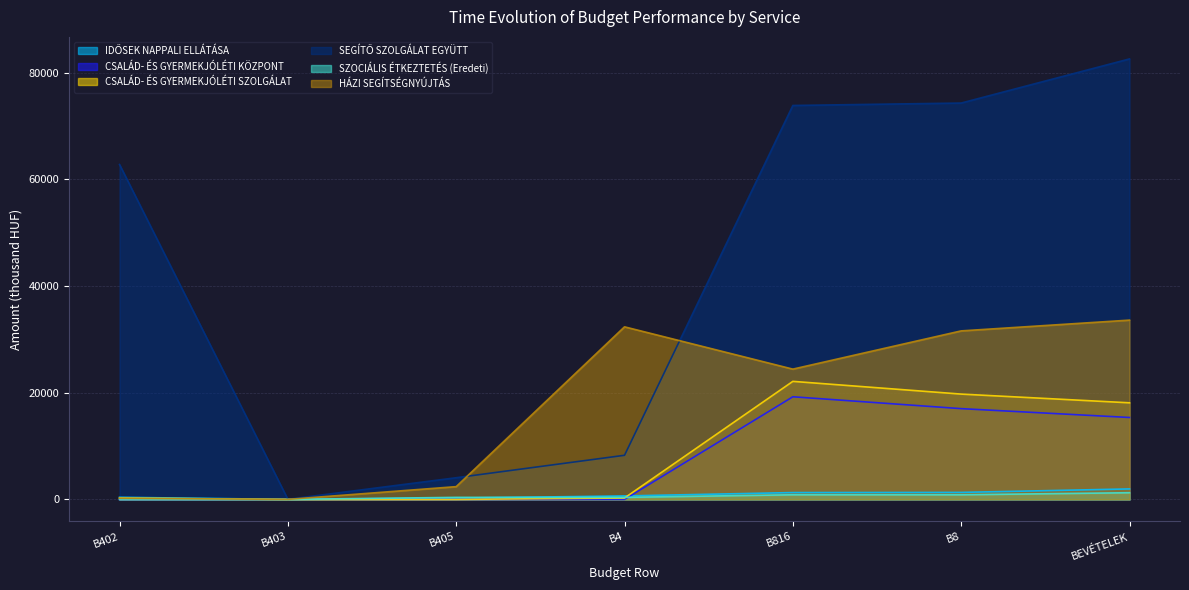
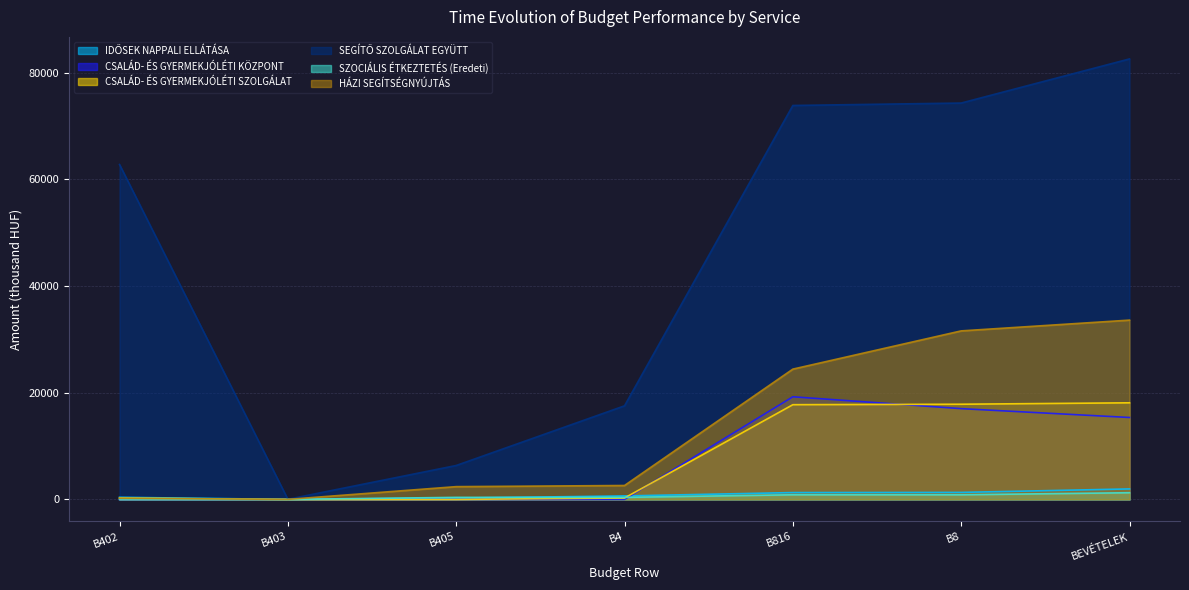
  {
    "IDŐSEK NAPPALI ELLÁTÁSA": {
      "BEVÉTELEK": 2000
    },
    "CSALÁD- ÉS GYERMEKJÓLÉTI KÖZPONT": {
      "B816": 19000,
      "B8": 17000,
      "BEVÉTELEK": 15000
    },
    "CSALÁD- ÉS GYERMEKJÓLÉTI SZOLGÁLAT": {
-     "B816": 22000,
-     "B8": 20000,
+     "B816": 18000,
+     "B8": 18000,
      "BEVÉTELEK": 18000
    },
    "SEGÍTŐ SZOLGÁLAT EGYÜTT": {
      "B402": 63000,
-     "B405": 4000,
-     "B4": 8000,
+     "B405": 6000,
+     "B4": 18000,
      "B816": 74000,
      "B8": 74000,
      "BEVÉTELEK": 83000
    },
    "SZOCIÁLIS ÉTKEZTETÉS (Eredeti)": {
      "BEVÉTELEK": 1000
    },
    "HÁZI SEGÍTSÉGNYÚJTÁS": {
      "B405": 2000,
-     "B4": 32000,
+     "B4": 3000,
      "B816": 24000,
      "B8": 32000,
      "BEVÉTELEK": 34000
    }
  }
